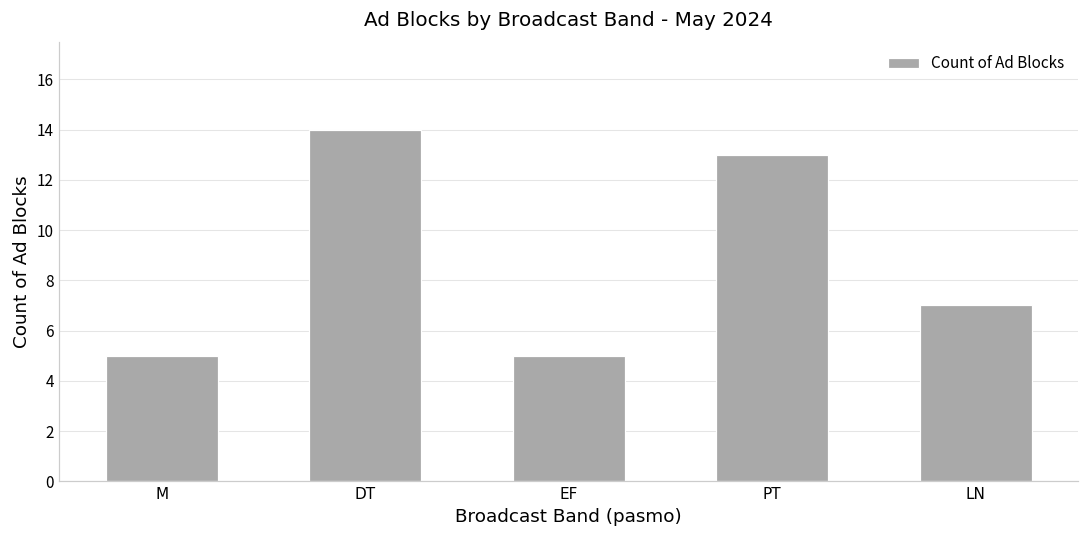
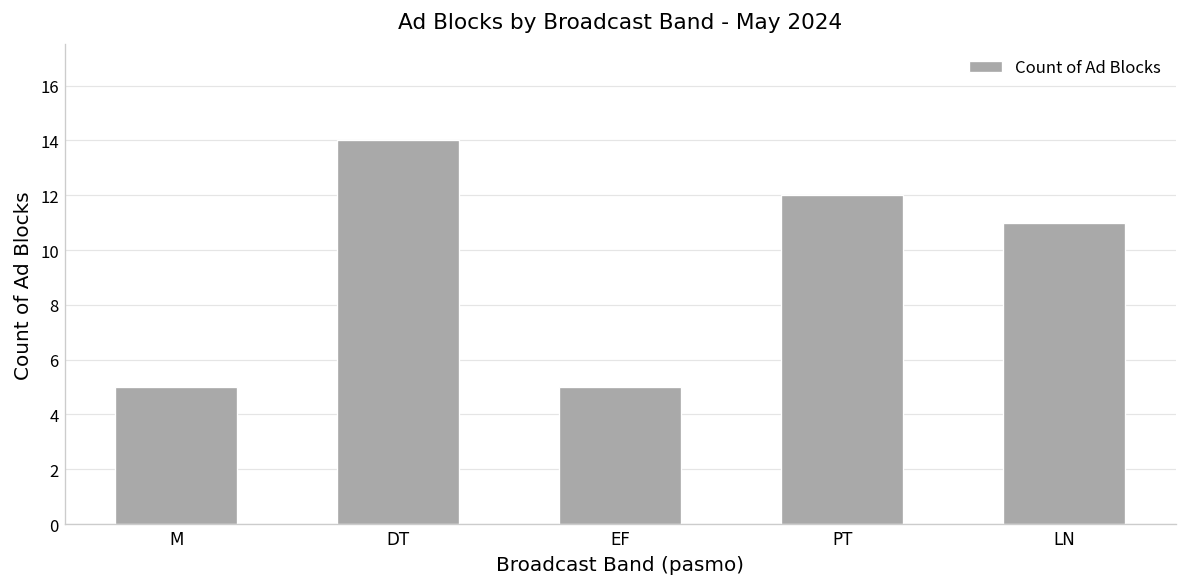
  {
    "M": 5,
    "DT": 14,
    "EF": 5,
-   "PT": 13,
-   "LN": 7
+   "PT": 12,
+   "LN": 11
  }
